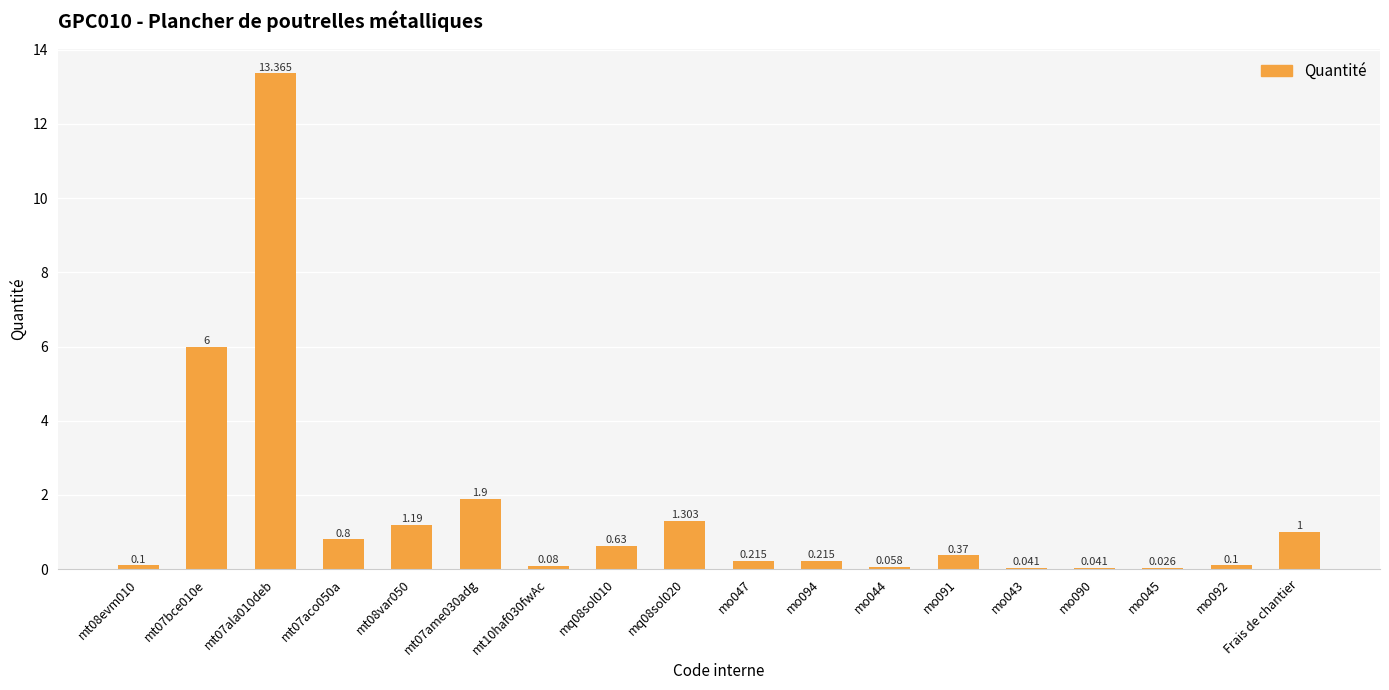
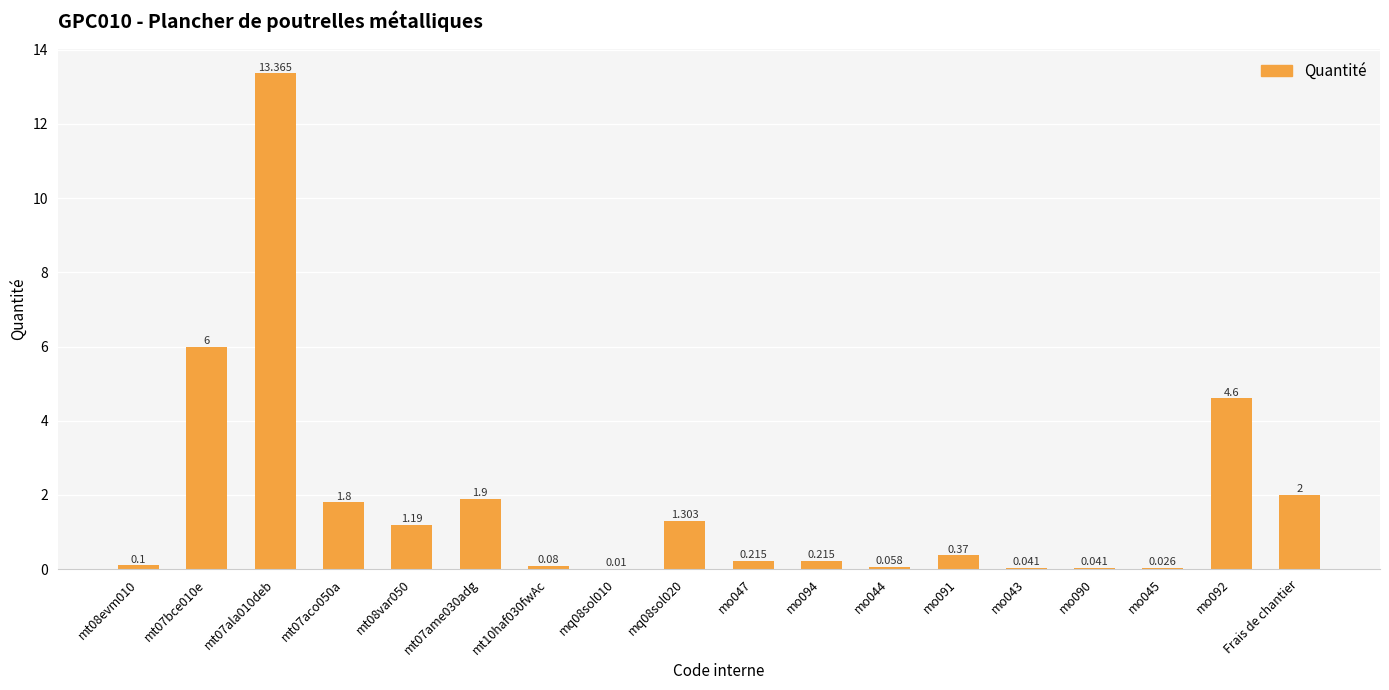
  {
    "mt08evm010": 0.1,
    "mt07bce010e": 6,
    "mt07ala010deb": 13.365,
-   "mt07aco050a": 0.8,
+   "mt07aco050a": 1.8,
    "mt08var050": 1.19,
    "mt07ame030adg": 1.9,
    "mt10haf030fwAc": 0.08,
-   "mq08sol010": 0.63,
+   "mq08sol010": 0.01,
    "mq08sol020": 1.303,
    "mo047": 0.215,
    "mo094": 0.215,
    "mo044": 0.058,
    "mo091": 0.37,
    "mo043": 0.041,
    "mo090": 0.041,
    "mo045": 0.026,
-   "mo092": 0.1,
-   "Frais de chantier": 1
+   "mo092": 4.6,
+   "Frais de chantier": 2
  }
